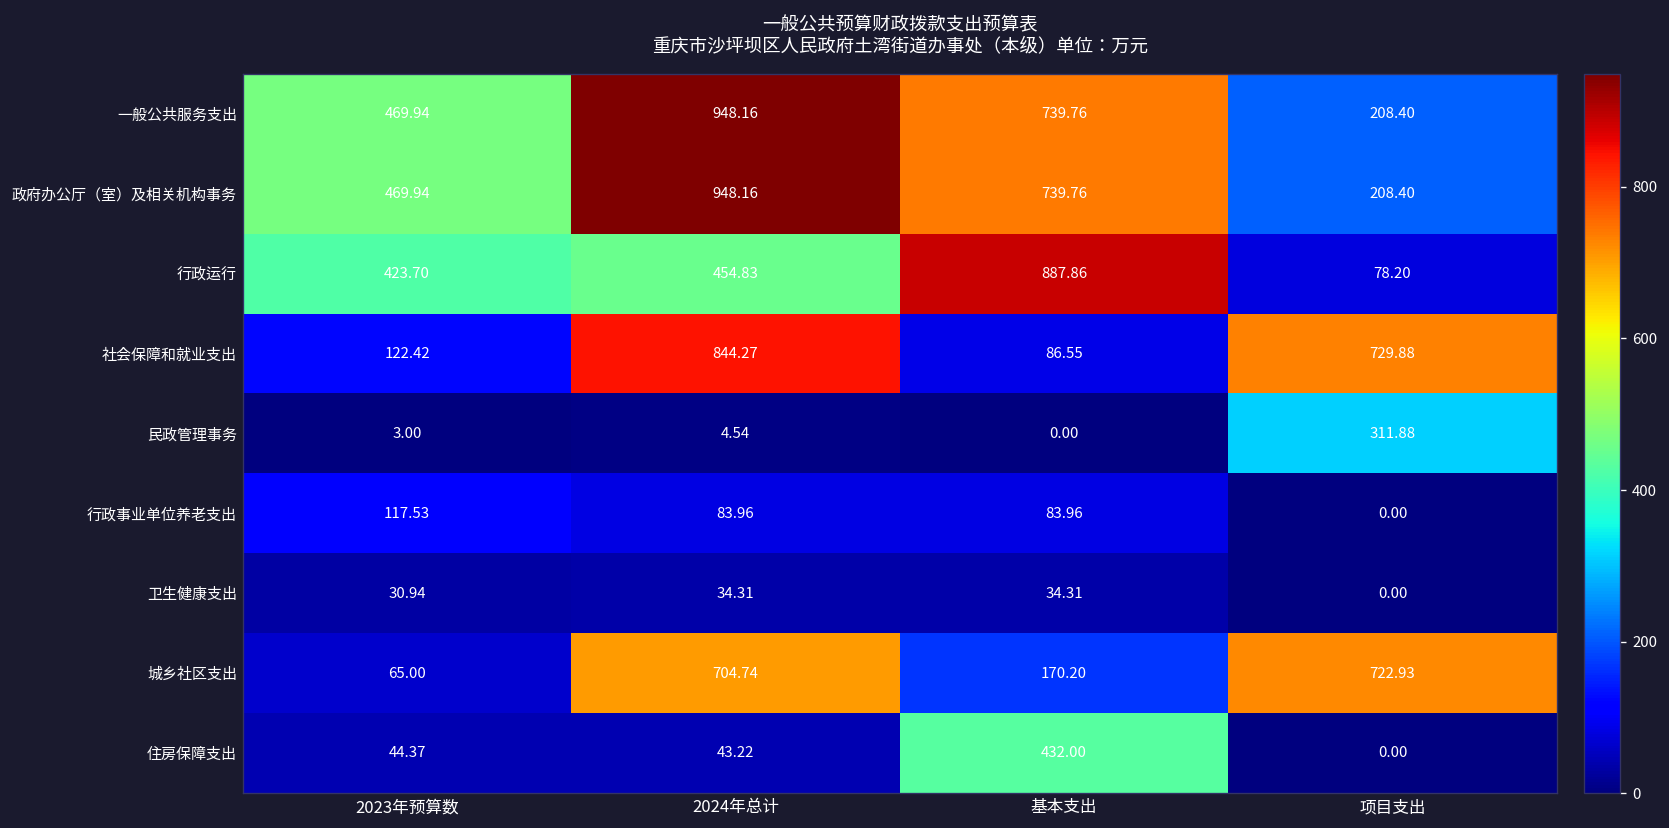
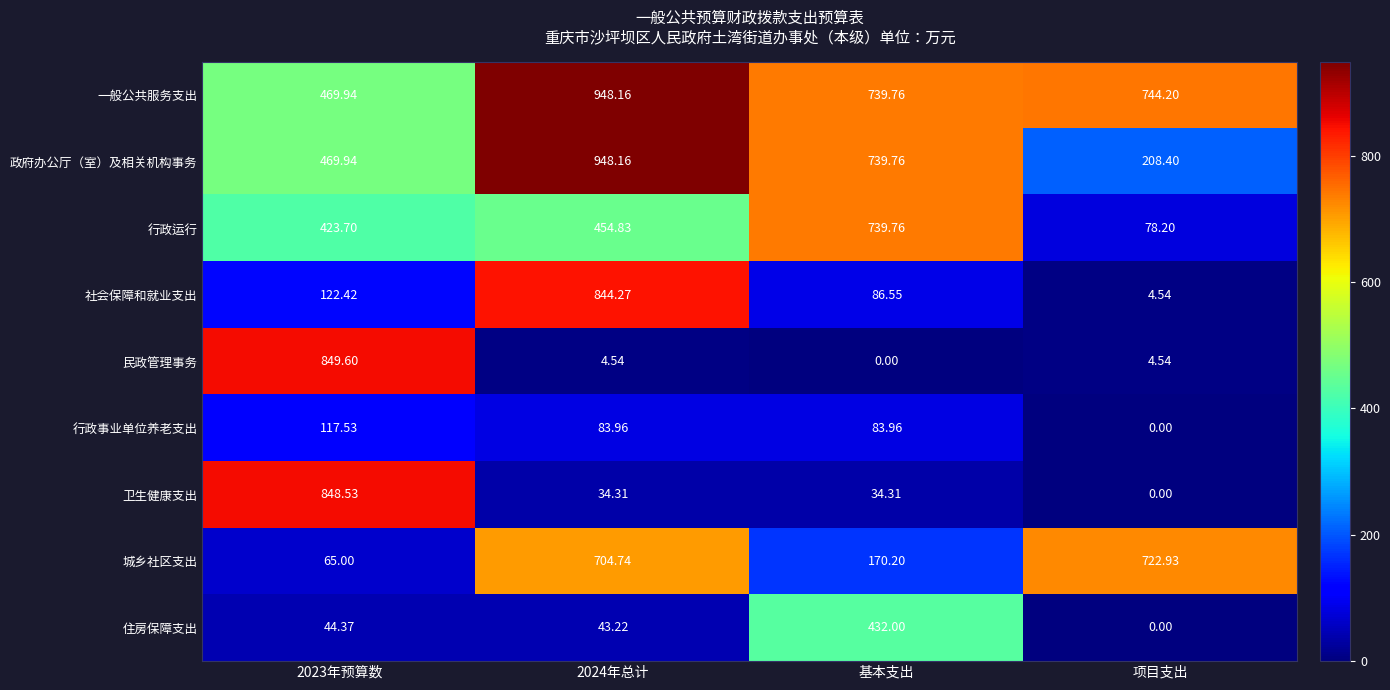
  {
    "一般公共服务支出": {
      "2023年预算数": 469.94,
      "2024年总计": 948.16,
      "基本支出": 739.76,
-     "项目支出": 208.40
+     "项目支出": 744.20
    },
    "政府办公厅（室）及相关机构事务": {
      "2023年预算数": 469.94,
      "2024年总计": 948.16,
      "基本支出": 739.76,
      "项目支出": 208.40
    },
    "行政运行": {
      "2023年预算数": 423.70,
      "2024年总计": 454.83,
-     "基本支出": 887.86,
+     "基本支出": 739.76,
      "项目支出": 78.20
    },
    "社会保障和就业支出": {
      "2023年预算数": 122.42,
      "2024年总计": 844.27,
      "基本支出": 86.55,
-     "项目支出": 729.88
+     "项目支出": 4.54
    },
    "民政管理事务": {
-     "2023年预算数": 3.00,
+     "2023年预算数": 849.60,
      "2024年总计": 4.54,
      "基本支出": 0.00,
-     "项目支出": 311.88
+     "项目支出": 4.54
    },
    "行政事业单位养老支出": {
      "2023年预算数": 117.53,
      "2024年总计": 83.96,
      "基本支出": 83.96,
      "项目支出": 0.00
    },
    "卫生健康支出": {
-     "2023年预算数": 30.94,
+     "2023年预算数": 848.53,
      "2024年总计": 34.31,
      "基本支出": 34.31,
      "项目支出": 0.00
    },
    "城乡社区支出": {
      "2023年预算数": 65.00,
      "2024年总计": 704.74,
      "基本支出": 170.20,
      "项目支出": 722.93
    },
    "住房保障支出": {
      "2023年预算数": 44.37,
      "2024年总计": 43.22,
      "基本支出": 432.00,
      "项目支出": 0.00
    }
  }
